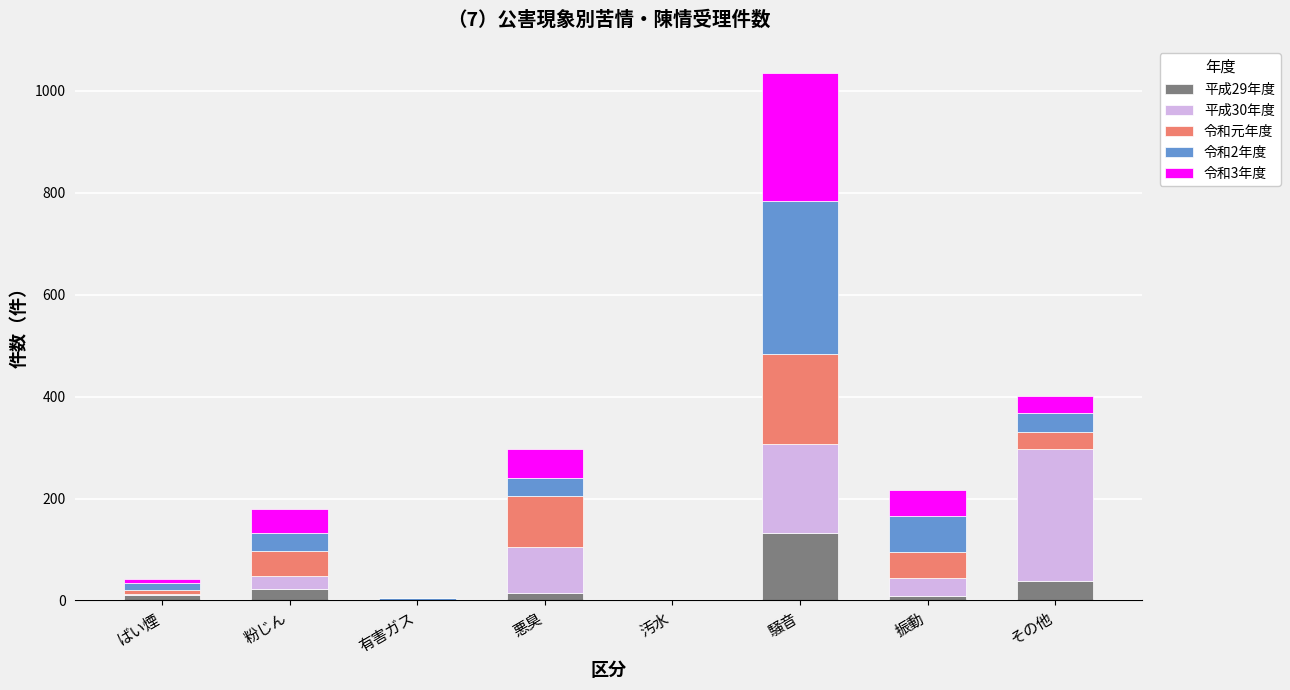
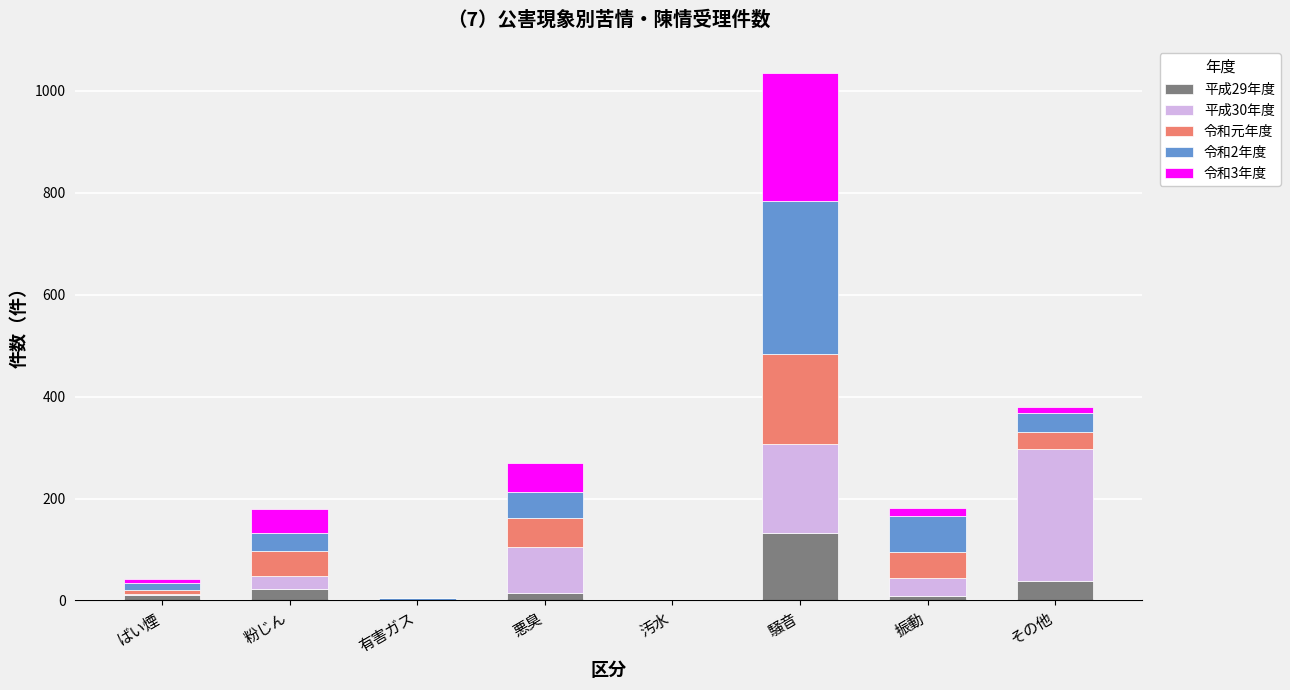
  {
    "平成29年度": {
      "ばい煙": 10,
      "粉じん": 20,
      "有害ガス": 0,
      "悪臭": 10,
      "汚水": 0,
      "騒音": 130,
      "振動": 10,
      "その他": 40
    },
    "平成30年度": {
      "粉じん": 30,
      "有害ガス": 0,
      "悪臭": 90,
      "汚水": 0,
      "騒音": 170,
      "振動": 40,
      "その他": 260
    },
    "令和元年度": {
      "ばい煙": 10,
      "粉じん": 50,
-     "悪臭": 100,
+     "悪臭": 60,
      "汚水": 0,
      "騒音": 180,
      "振動": 50,
      "その他": 30
    },
    "令和2年度": {
      "ばい煙": 10,
      "粉じん": 40,
-     "悪臭": 40,
+     "悪臭": 50,
      "汚水": 0,
      "騒音": 300,
      "振動": 70,
      "その他": 40
    },
    "令和3年度": {
      "ばい煙": 10,
      "粉じん": 50,
      "有害ガス": 0,
      "悪臭": 60,
      "汚水": 0,
      "騒音": 250,
-     "振動": 50,
-     "その他": 30
+     "振動": 20,
+     "その他": 10
    }
  }
